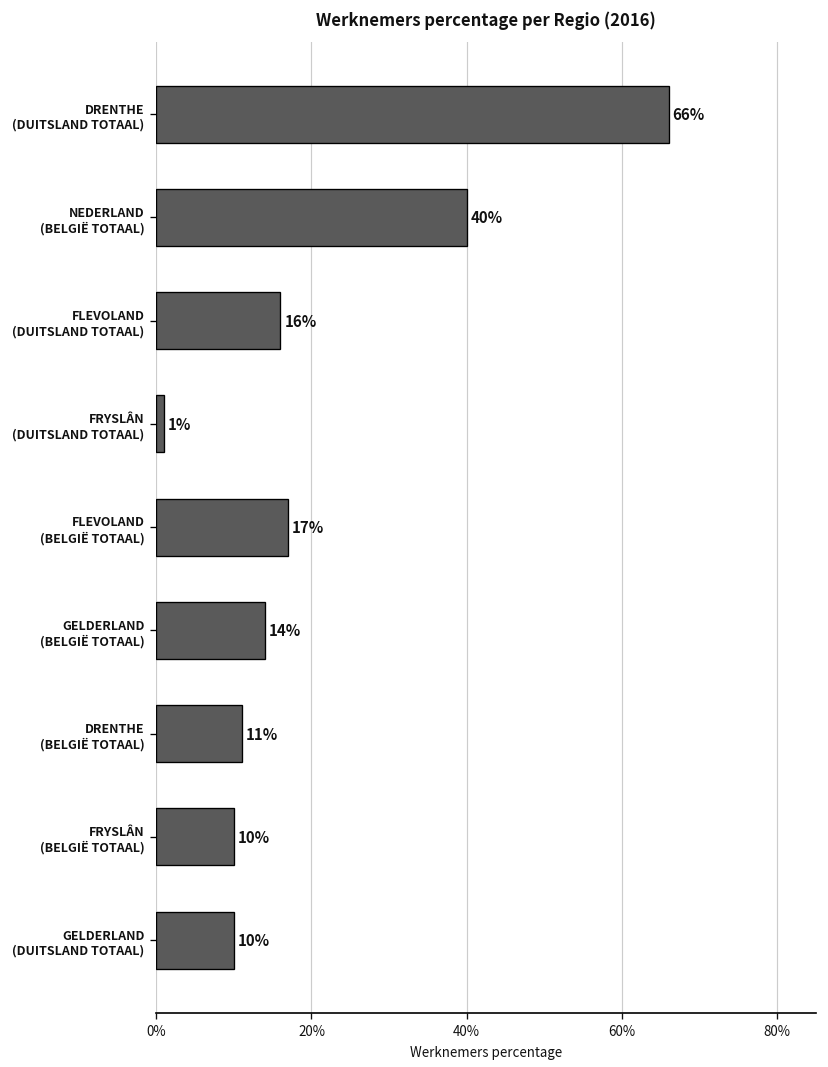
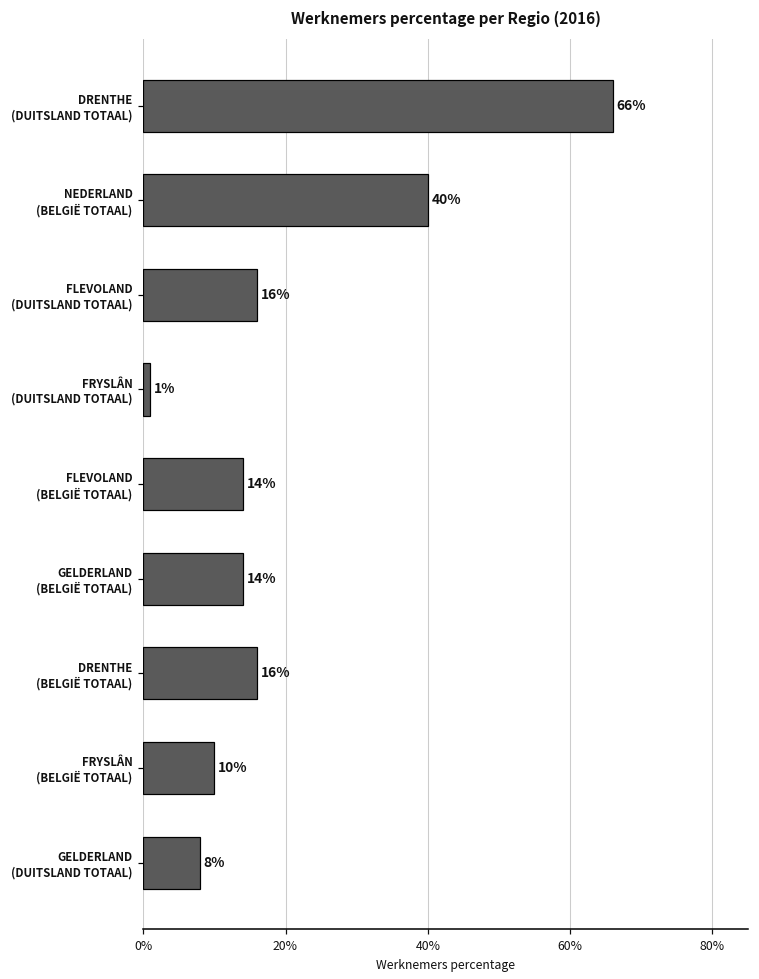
  {
    "DRENTHE (DUITSLAND TOTAAL)": "66%",
    "NEDERLAND (BELGIË TOTAAL)": "40%",
    "FLEVOLAND (DUITSLAND TOTAAL)": "16%",
    "FRYSLÂN (DUITSLAND TOTAAL)": "1%",
-   "FLEVOLAND (BELGIË TOTAAL)": "17%",
+   "FLEVOLAND (BELGIË TOTAAL)": "14%",
    "GELDERLAND (BELGIË TOTAAL)": "14%",
-   "DRENTHE (BELGIË TOTAAL)": "11%",
+   "DRENTHE (BELGIË TOTAAL)": "16%",
    "FRYSLÂN (BELGIË TOTAAL)": "10%",
-   "GELDERLAND (DUITSLAND TOTAAL)": "10%"
+   "GELDERLAND (DUITSLAND TOTAAL)": "8%"
  }
